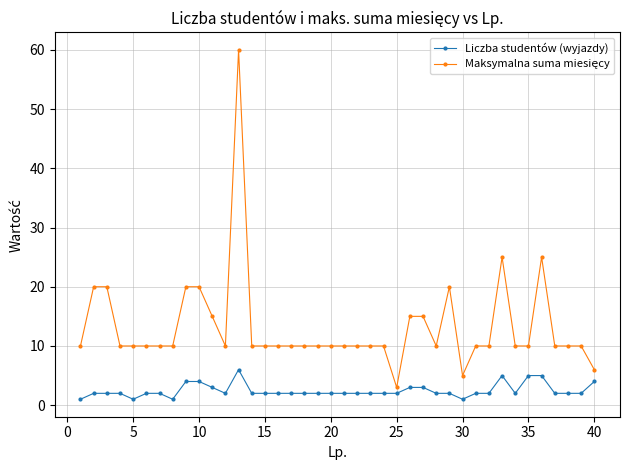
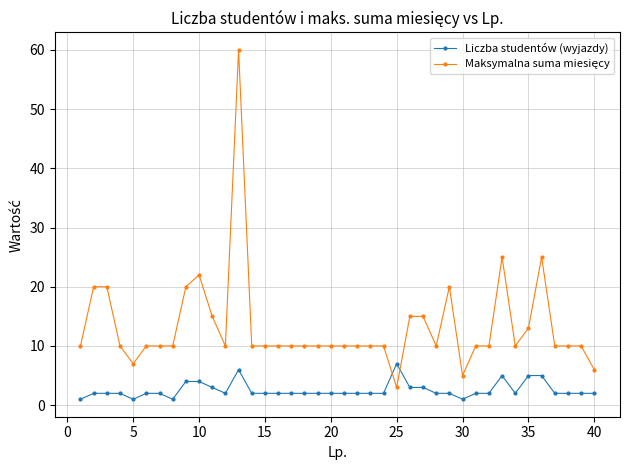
  {
    "Liczba studentów (wyjazdy)": {
      "5": 1,
      "10": 4,
      "15": 2,
      "20": 2,
-     "25": 2,
+     "25": 7,
      "30": 1,
      "35": 5,
-     "40": 4
+     "40": 2
    },
    "Maksymalna suma miesięcy": {
-     "5": 10,
-     "10": 20,
+     "5": 7,
+     "10": 22,
      "15": 10,
      "20": 10,
      "25": 3,
      "30": 5,
-     "35": 10,
+     "35": 13,
      "40": 6
    }
  }
